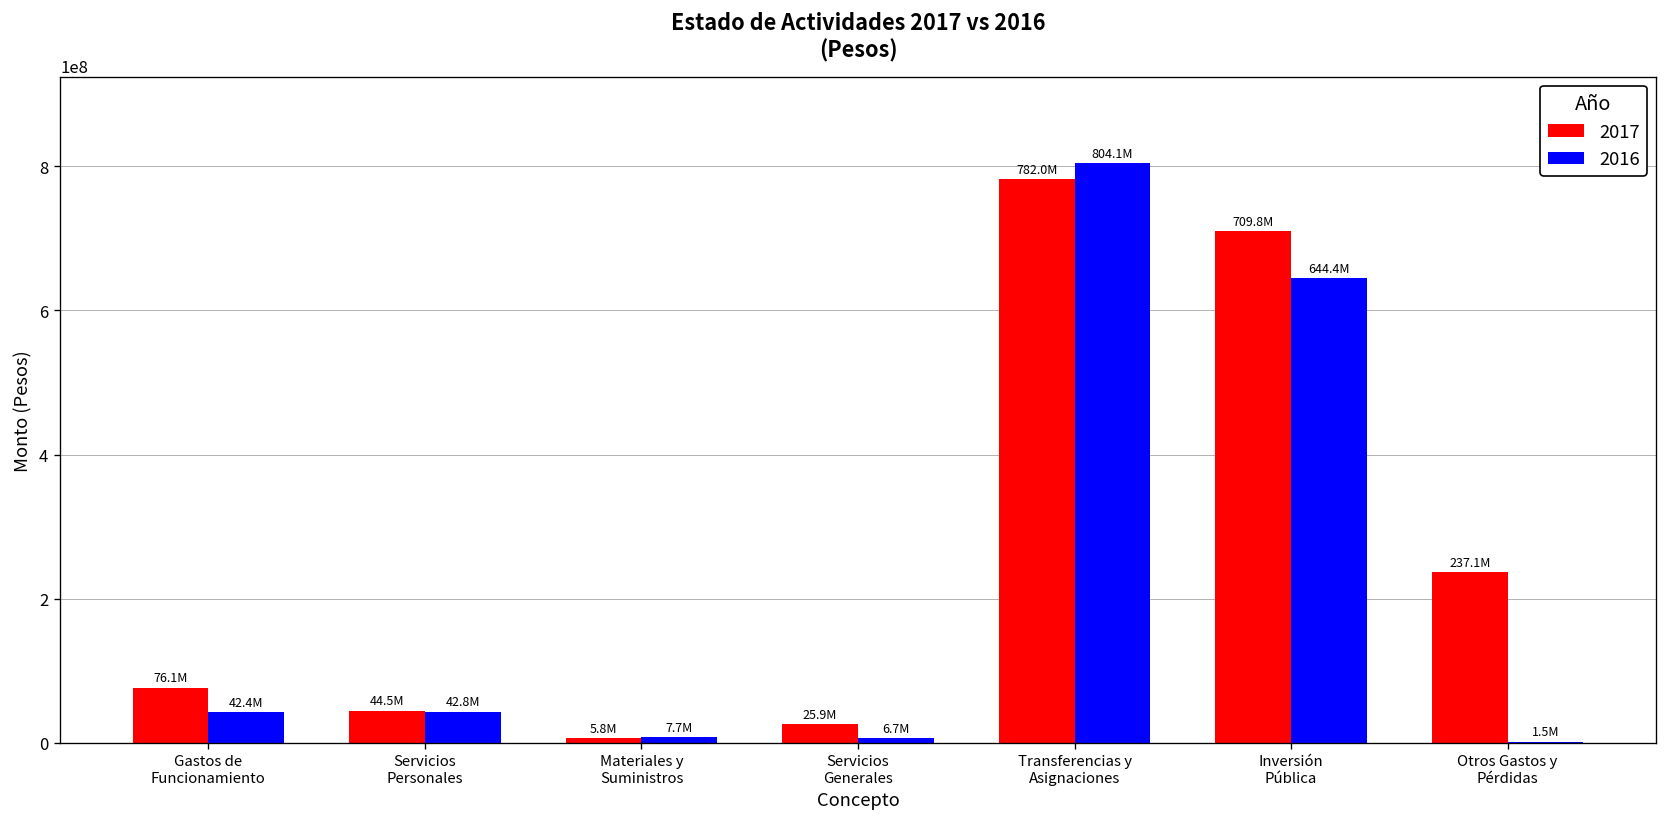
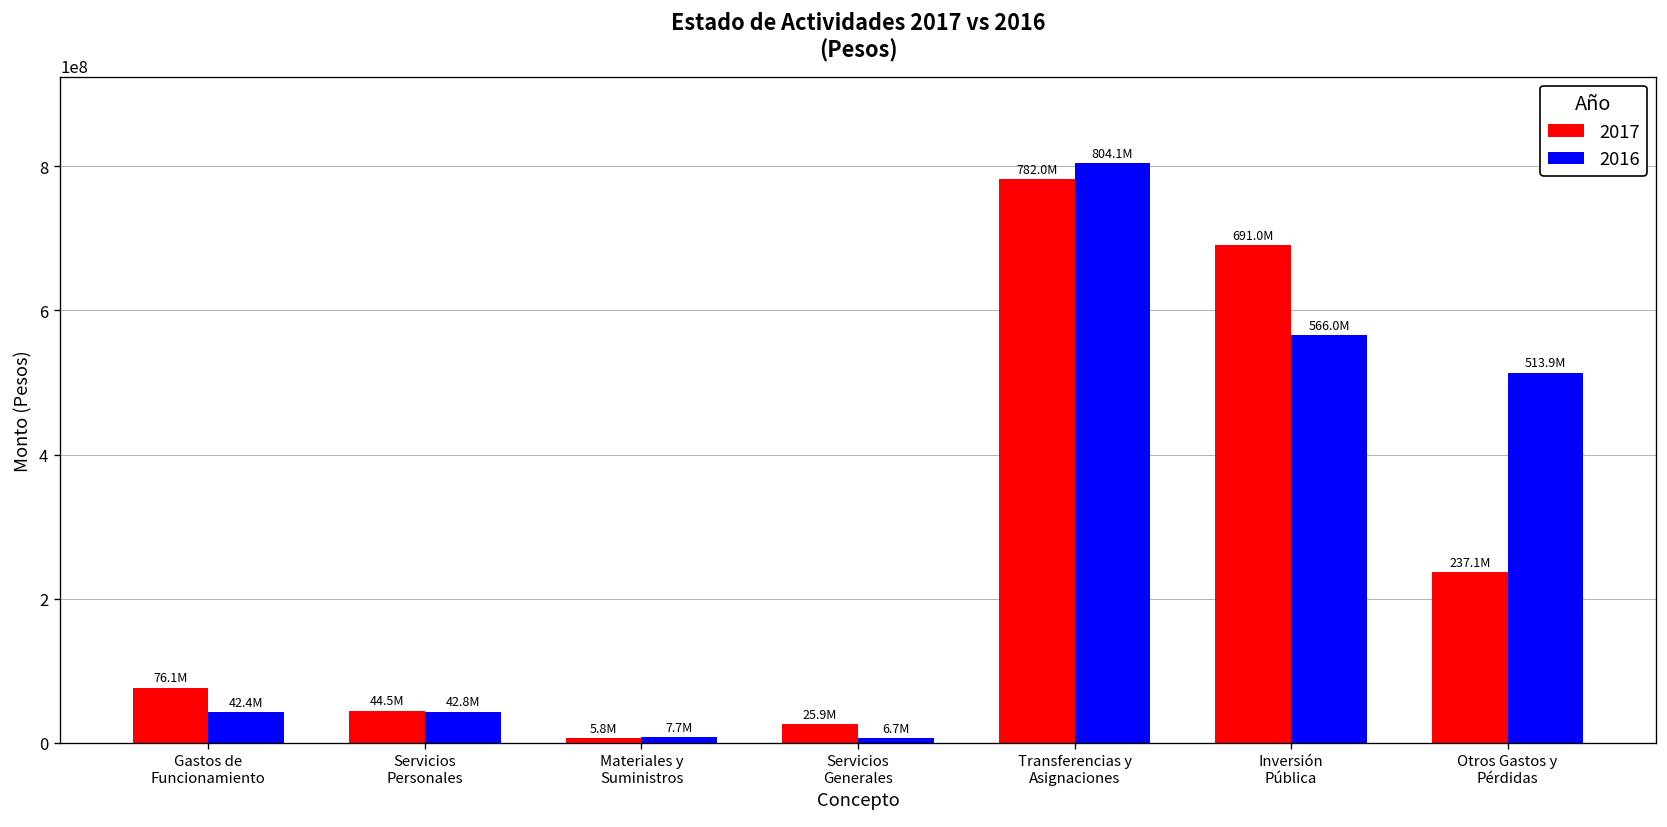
  {
    "2017": {
      "Gastos de Funcionamiento": "76.1M",
      "Servicios Personales": "44.5M",
      "Materiales y Suministros": "5.8M",
      "Servicios Generales": "25.9M",
      "Transferencias y Asignaciones": "782.0M",
-     "Inversión Pública": "709.8M",
+     "Inversión Pública": "691.0M",
      "Otros Gastos y Pérdidas": "237.1M"
    },
    "2016": {
      "Gastos de Funcionamiento": "42.4M",
      "Servicios Personales": "42.8M",
      "Materiales y Suministros": "7.7M",
      "Servicios Generales": "6.7M",
      "Transferencias y Asignaciones": "804.1M",
-     "Inversión Pública": "644.4M",
-     "Otros Gastos y Pérdidas": "1.5M"
+     "Inversión Pública": "566.0M",
+     "Otros Gastos y Pérdidas": "513.9M"
    }
  }
